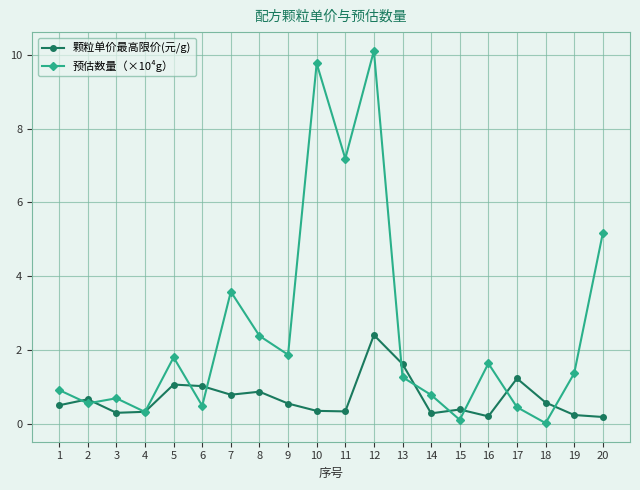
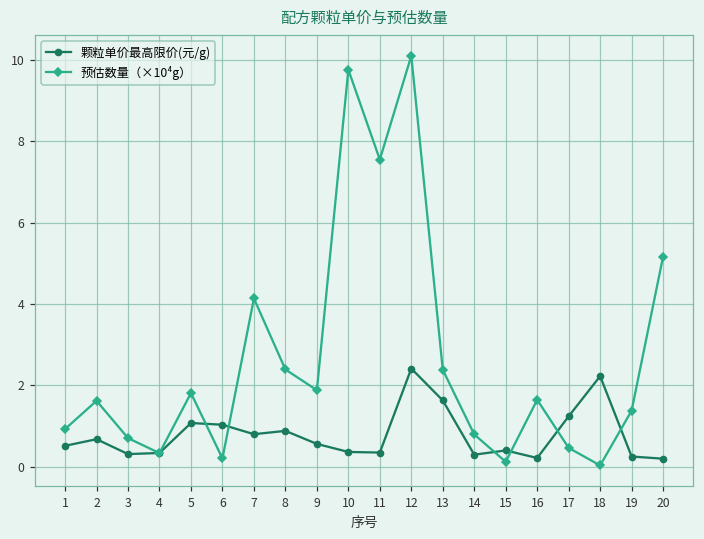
  {
    "颗粒单价最高限价(元/g)": {
      "1": 0.5,
      "2": 0.7,
      "3": 0.3,
      "5": 1.1,
      "6": 1.0,
      "7": 0.8,
      "8": 0.9,
      "9": 0.6,
      "10": 0.4,
      "11": 0.3,
      "12": 2.4,
      "13": 1.6,
      "14": 0.3,
      "15": 0.4,
      "16": 0.2,
      "17": 1.2,
-     "18": 0.6,
+     "18": 2.2,
      "19": 0.2,
      "20": 0.2
    },
    "预估数量（×10⁴g）": {
      "1": 0.9,
-     "2": 0.6,
+     "2": 1.6,
      "3": 0.7,
      "5": 1.8,
-     "6": 0.5,
-     "7": 3.6,
+     "6": 0.2,
+     "7": 4.1,
      "8": 2.4,
      "9": 1.9,
      "10": 9.8,
-     "11": 7.2,
+     "11": 7.6,
      "12": 10.1,
-     "13": 1.3,
+     "13": 2.4,
      "14": 0.8,
      "15": 0.1,
      "16": 1.6,
      "17": 0.5,
      "18": 0.0,
      "19": 1.4,
      "20": 5.2
    }
  }
